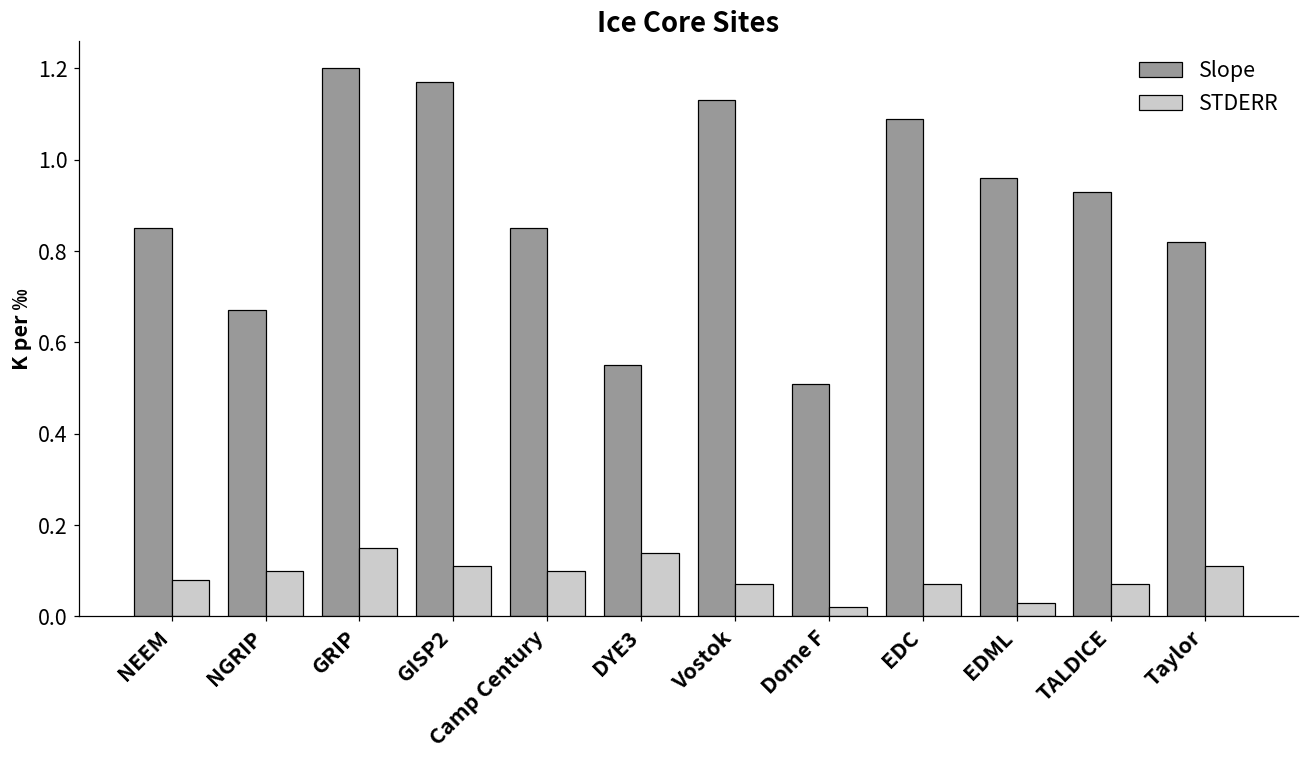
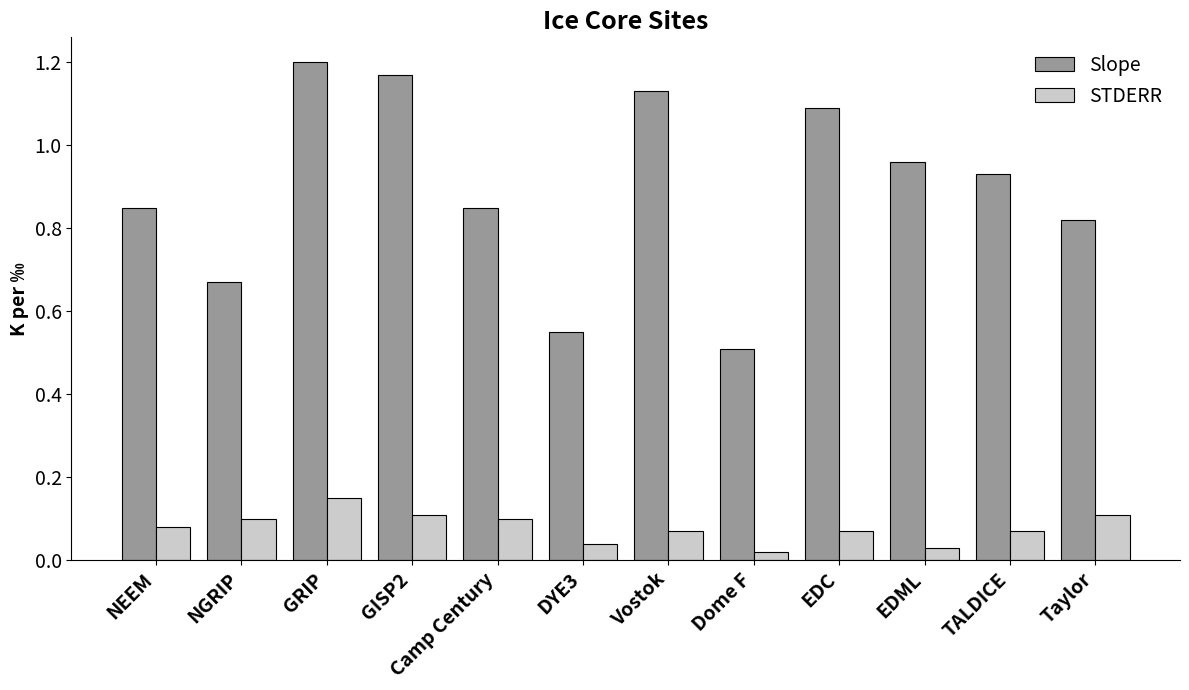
  {
    "Slope": {
      "NEEM": 0.85,
      "NGRIP": 0.67,
      "GRIP": 1.20,
      "GISP2": 1.17,
      "Camp Century": 0.85,
      "DYE3": 0.55,
      "Vostok": 1.13,
      "Dome F": 0.51,
      "EDC": 1.09,
      "EDML": 0.96,
      "TALDICE": 0.93,
      "Taylor": 0.82
    },
    "STDERR": {
      "NEEM": 0.08,
      "NGRIP": 0.10,
      "GRIP": 0.15,
      "GISP2": 0.11,
      "Camp Century": 0.10,
-     "DYE3": 0.14,
+     "DYE3": 0.04,
      "Vostok": 0.07,
      "Dome F": 0.02,
      "EDC": 0.07,
      "EDML": 0.03,
      "TALDICE": 0.07,
      "Taylor": 0.11
    }
  }
